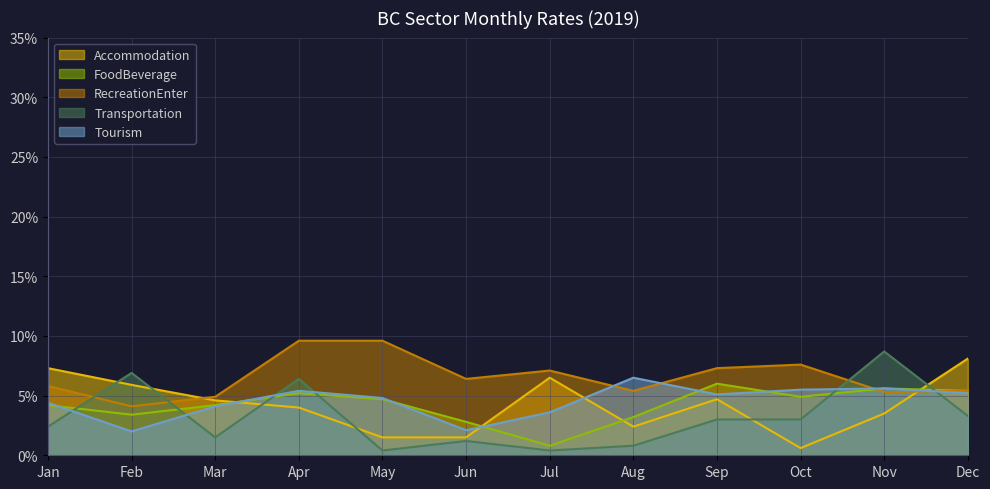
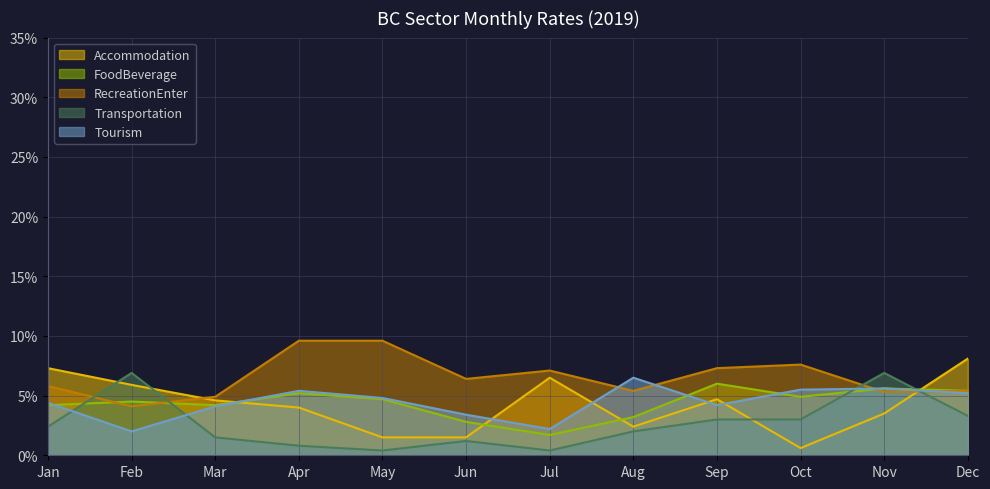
  {
    "FoodBeverage": {
-     "Feb": "3.4%",
+     "Feb": "4.5%",
      "Jun": "2.8%",
-     "Jul": "0.8%",
+     "Jul": "1.7%",
      "Aug": "3.2%",
      "Sep": "6.0%",
      "Oct": "4.9%"
    },
    "Transportation": {
      "Jan": "2.4%",
      "Feb": "6.9%",
      "Mar": "1.5%",
-     "Apr": "6.4%",
+     "Apr": "0.8%",
      "May": "0.4%",
      "Jun": "1.2%",
      "Jul": "0.4%",
-     "Aug": "0.8%",
+     "Aug": "2.0%",
      "Sep": "3.0%",
      "Oct": "3.0%",
-     "Nov": "8.7%",
+     "Nov": "6.9%",
      "Dec": "3.3%"
    },
    "Tourism": {
      "Feb": "2.0%",
-     "Jun": "2.1%",
-     "Jul": "3.6%",
+     "Jun": "3.4%",
+     "Jul": "2.2%",
      "Aug": "6.5%",
-     "Sep": "5.1%",
+     "Sep": "4.2%",
      "Oct": "5.5%"
    }
  }
